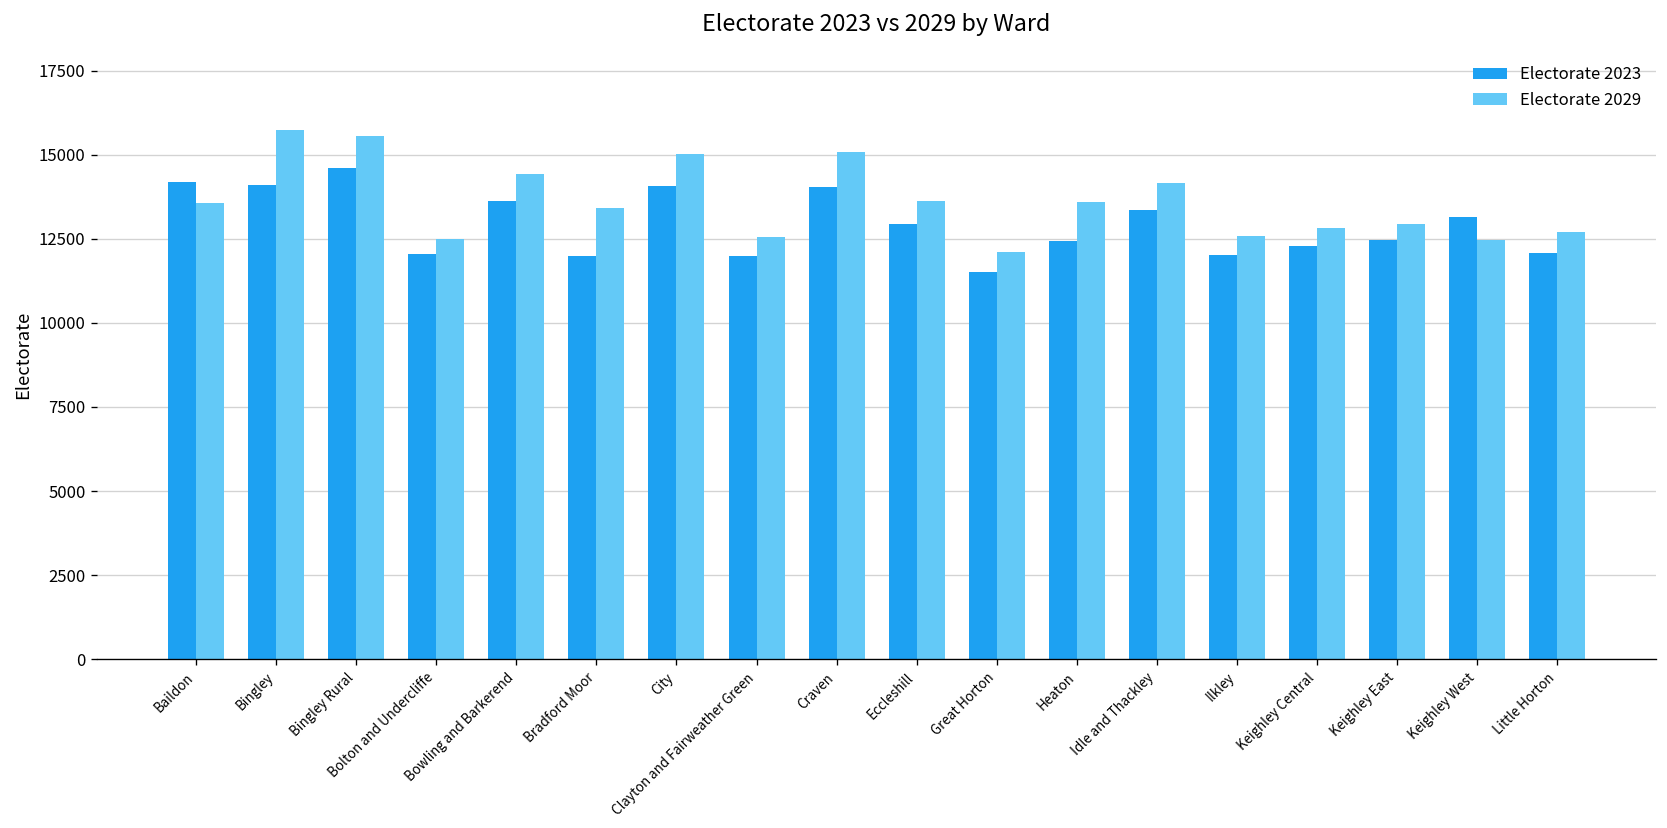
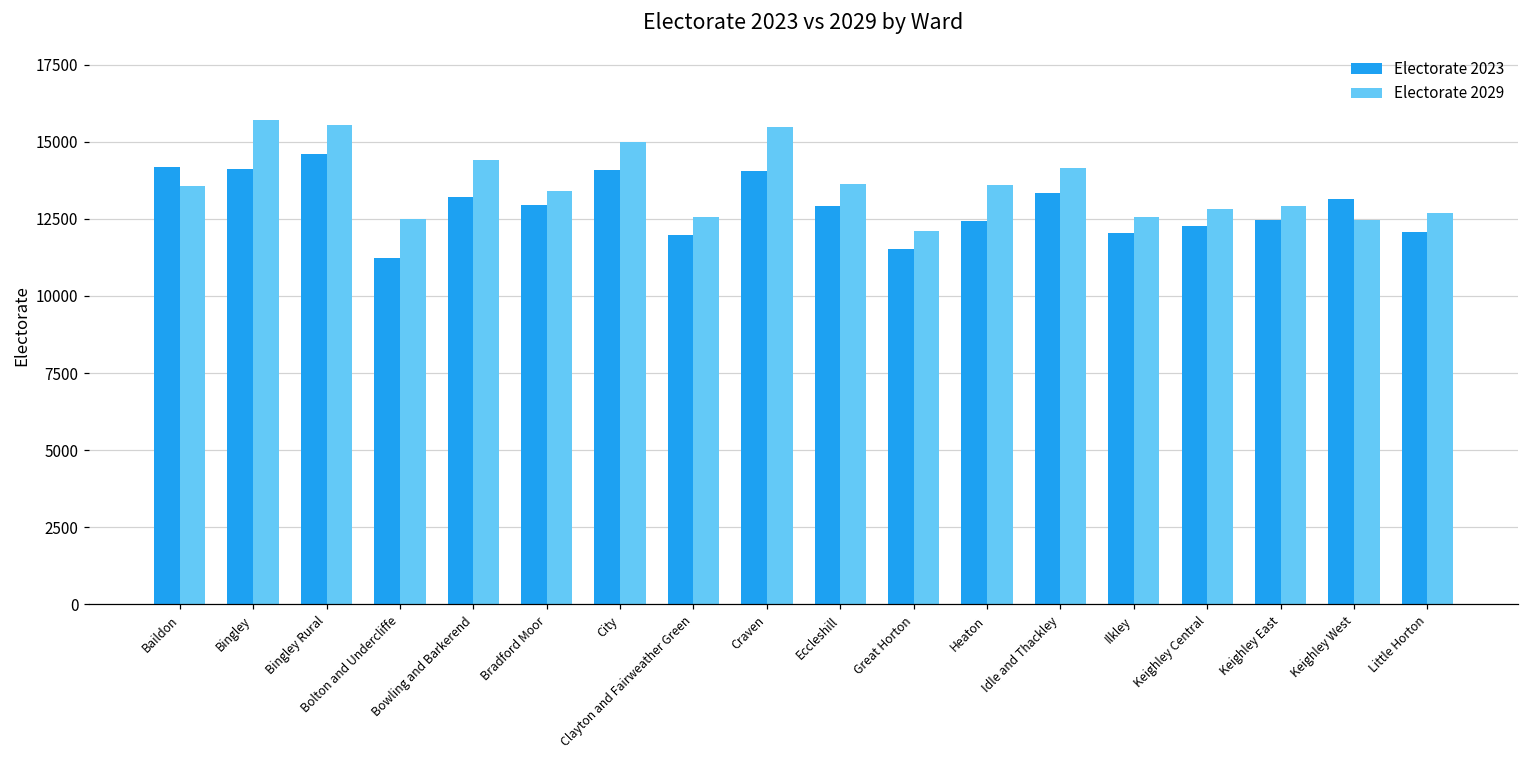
  {
    "Electorate 2023": {
      "Baildon": 14200,
      "Bingley": 14100,
      "Bingley Rural": 14600,
-     "Bolton and Undercliffe": 12100,
-     "Bowling and Barkerend": 13600,
-     "Bradford Moor": 12000,
+     "Bolton and Undercliffe": 11200,
+     "Bowling and Barkerend": 13200,
+     "Bradford Moor": 12900,
      "City": 14100,
      "Clayton and Fairweather Green": 12000,
      "Craven": 14100,
      "Eccleshill": 12900,
      "Great Horton": 11500,
      "Heaton": 12400,
      "Idle and Thackley": 13300,
      "Ilkley": 12000,
      "Keighley Central": 12300,
      "Keighley East": 12500,
      "Keighley West": 13100,
      "Little Horton": 12100
    },
    "Electorate 2029": {
      "Baildon": 13600,
      "Bingley": 15700,
      "Bingley Rural": 15500,
      "Bolton and Undercliffe": 12500,
      "Bowling and Barkerend": 14400,
      "Bradford Moor": 13400,
      "City": 15000,
      "Clayton and Fairweather Green": 12600,
-     "Craven": 15100,
+     "Craven": 15500,
      "Eccleshill": 13600,
      "Great Horton": 12100,
      "Heaton": 13600,
      "Idle and Thackley": 14200,
      "Ilkley": 12600,
      "Keighley Central": 12800,
      "Keighley East": 12900,
      "Keighley West": 12500,
      "Little Horton": 12700
    }
  }
